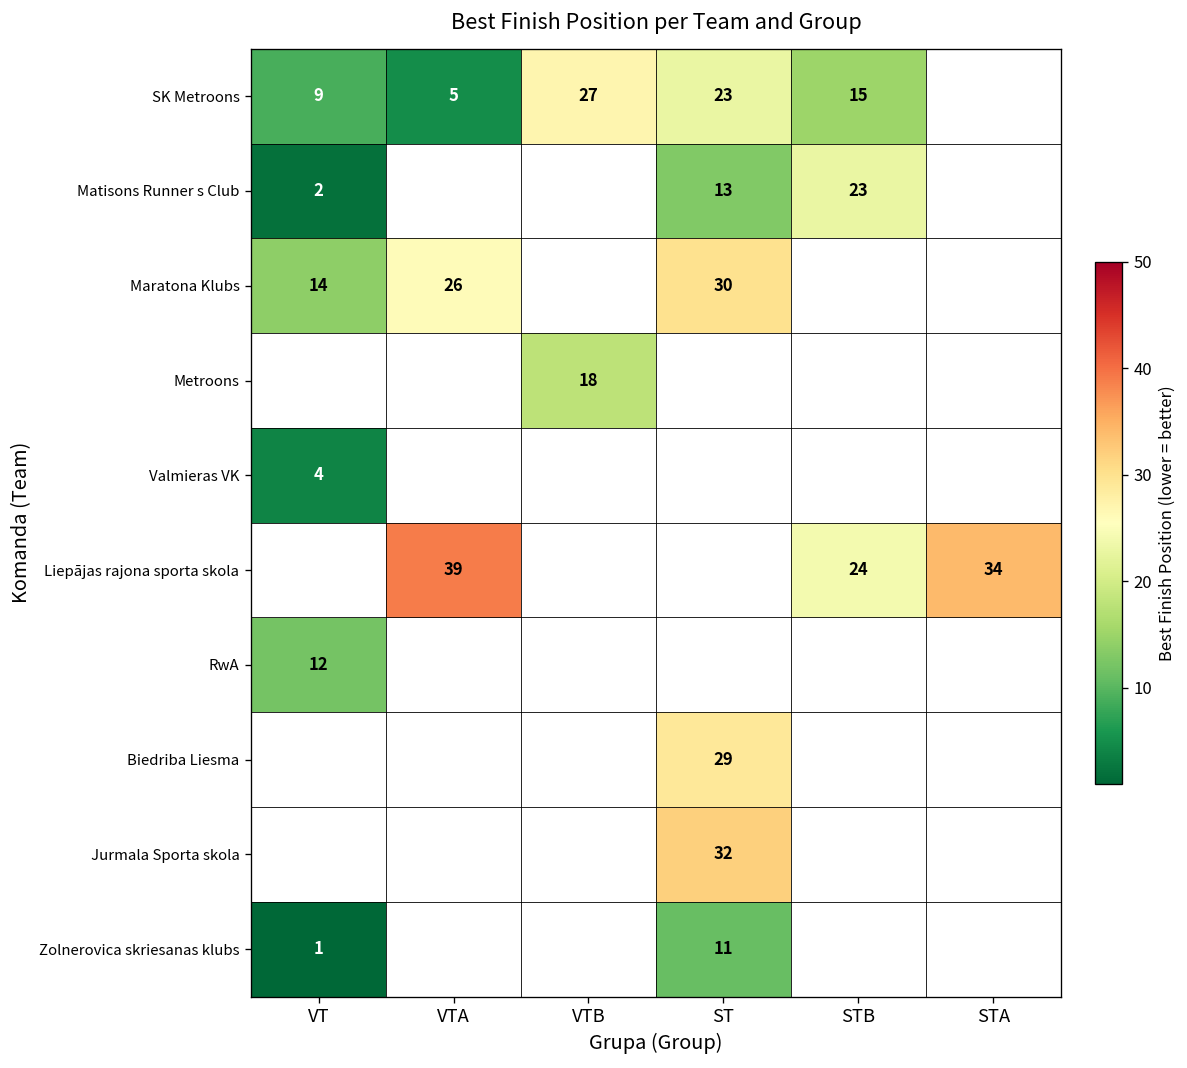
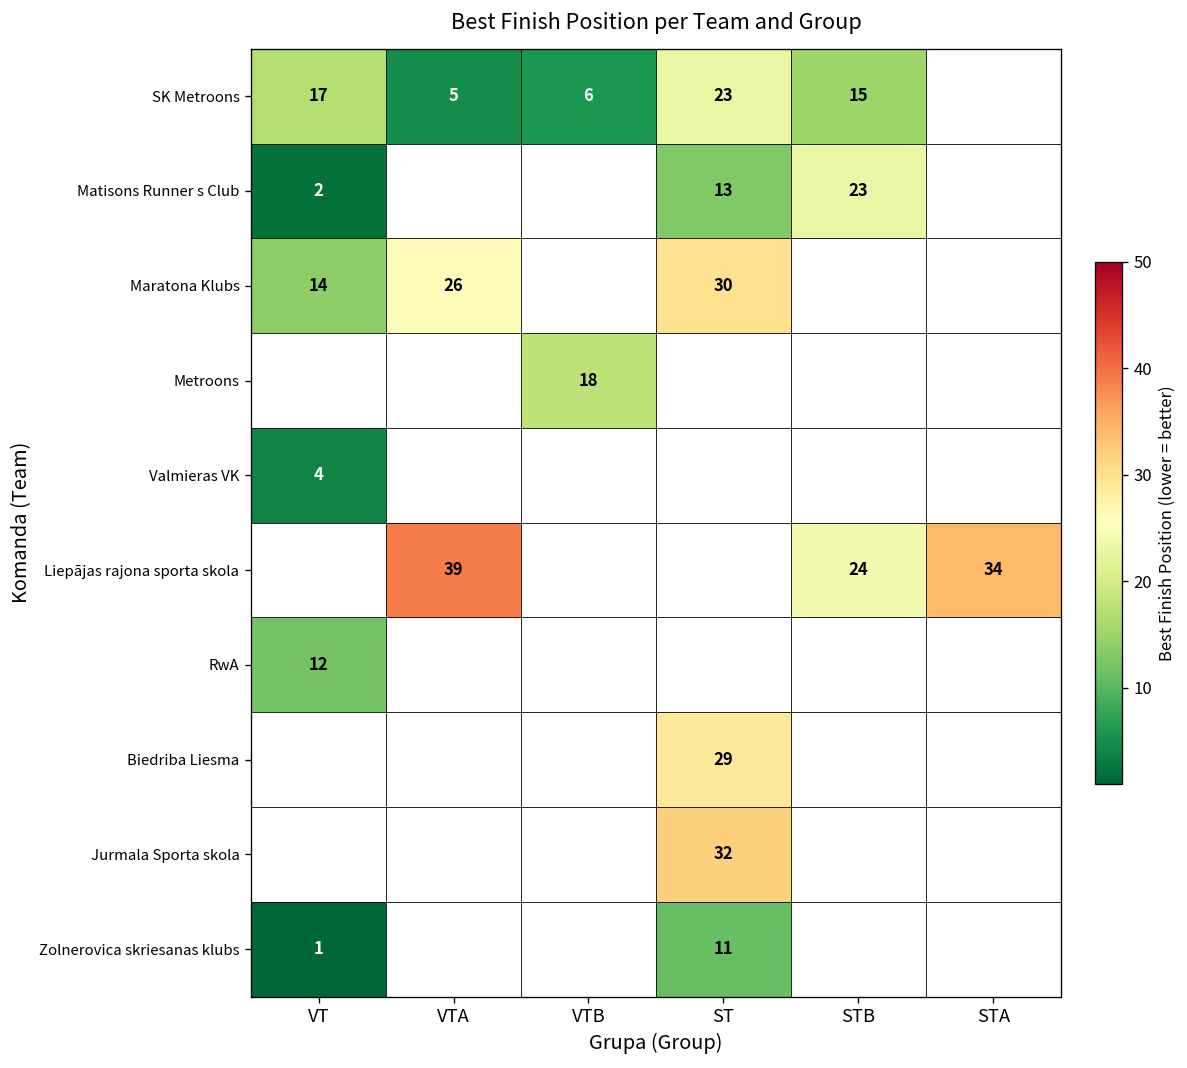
  {
    "SK Metroons": {
-     "VT": 9,
+     "VT": 17,
      "VTA": 5,
-     "VTB": 27,
+     "VTB": 6,
      "ST": 23,
      "STB": 15
    },
    "Matisons Runner s Club": {
      "VT": 2,
      "ST": 13,
      "STB": 23
    },
    "Maratona Klubs": {
      "VT": 14,
      "VTA": 26,
      "ST": 30
    },
    "Metroons": {
      "VTB": 18
    },
    "Valmieras VK": {
      "VT": 4
    },
    "Liepājas rajona sporta skola": {
      "VTA": 39,
      "STB": 24,
      "STA": 34
    },
    "RwA": {
      "VT": 12
    },
    "Biedriba Liesma": {
      "ST": 29
    },
    "Jurmala Sporta skola": {
      "ST": 32
    },
    "Zolnerovica skriesanas klubs": {
      "VT": 1,
      "ST": 11
    }
  }
